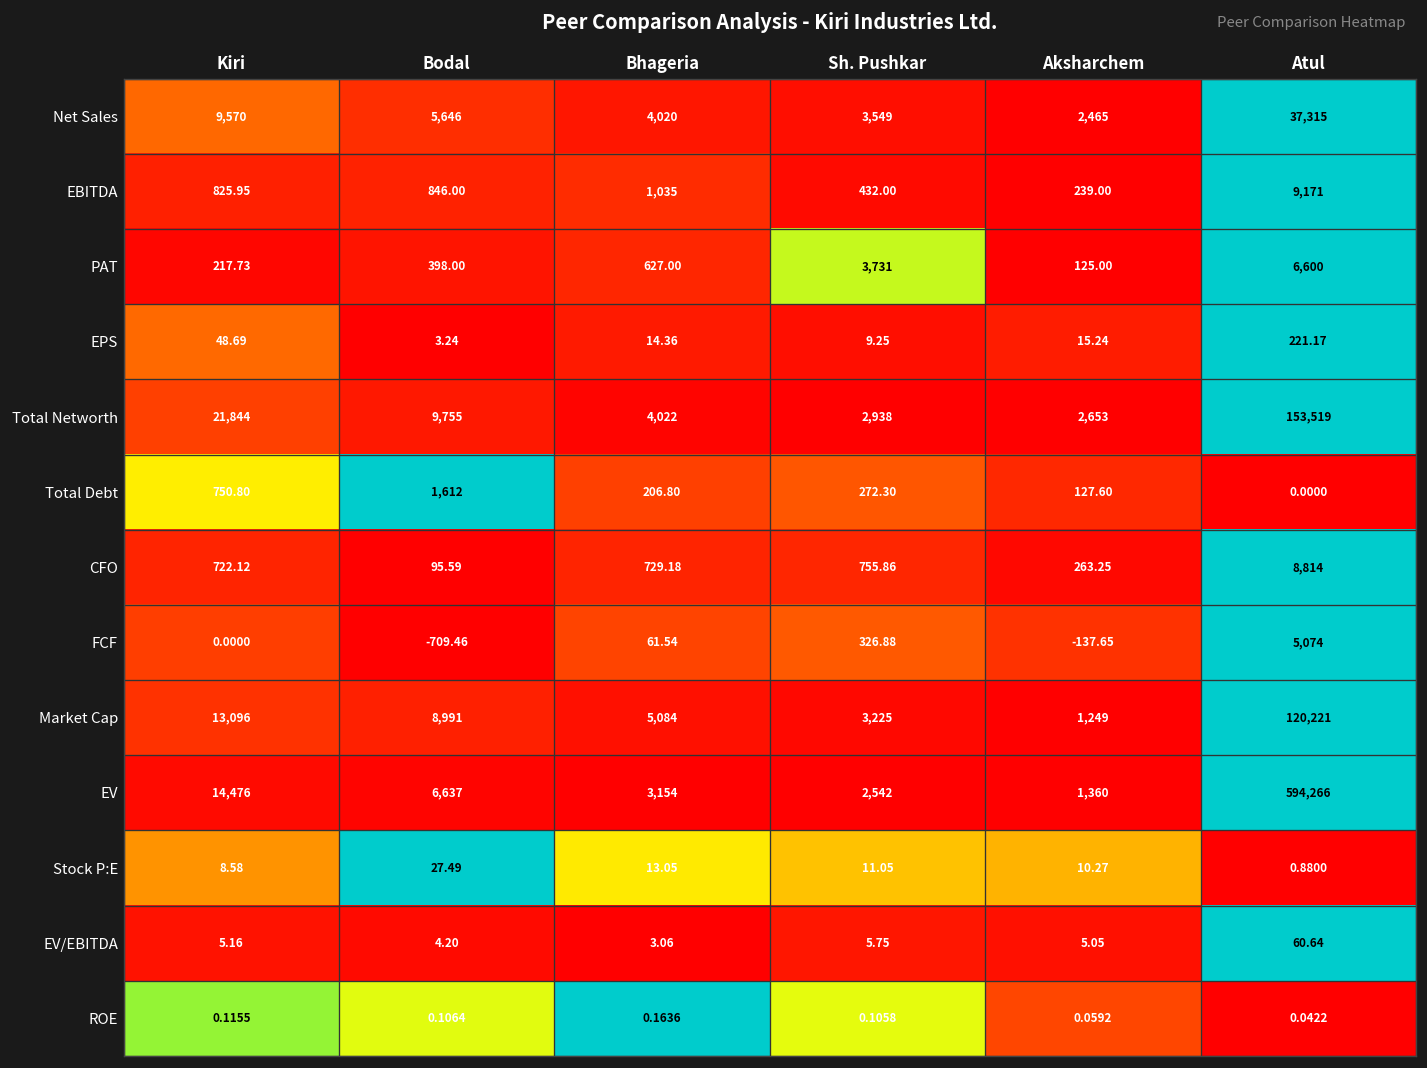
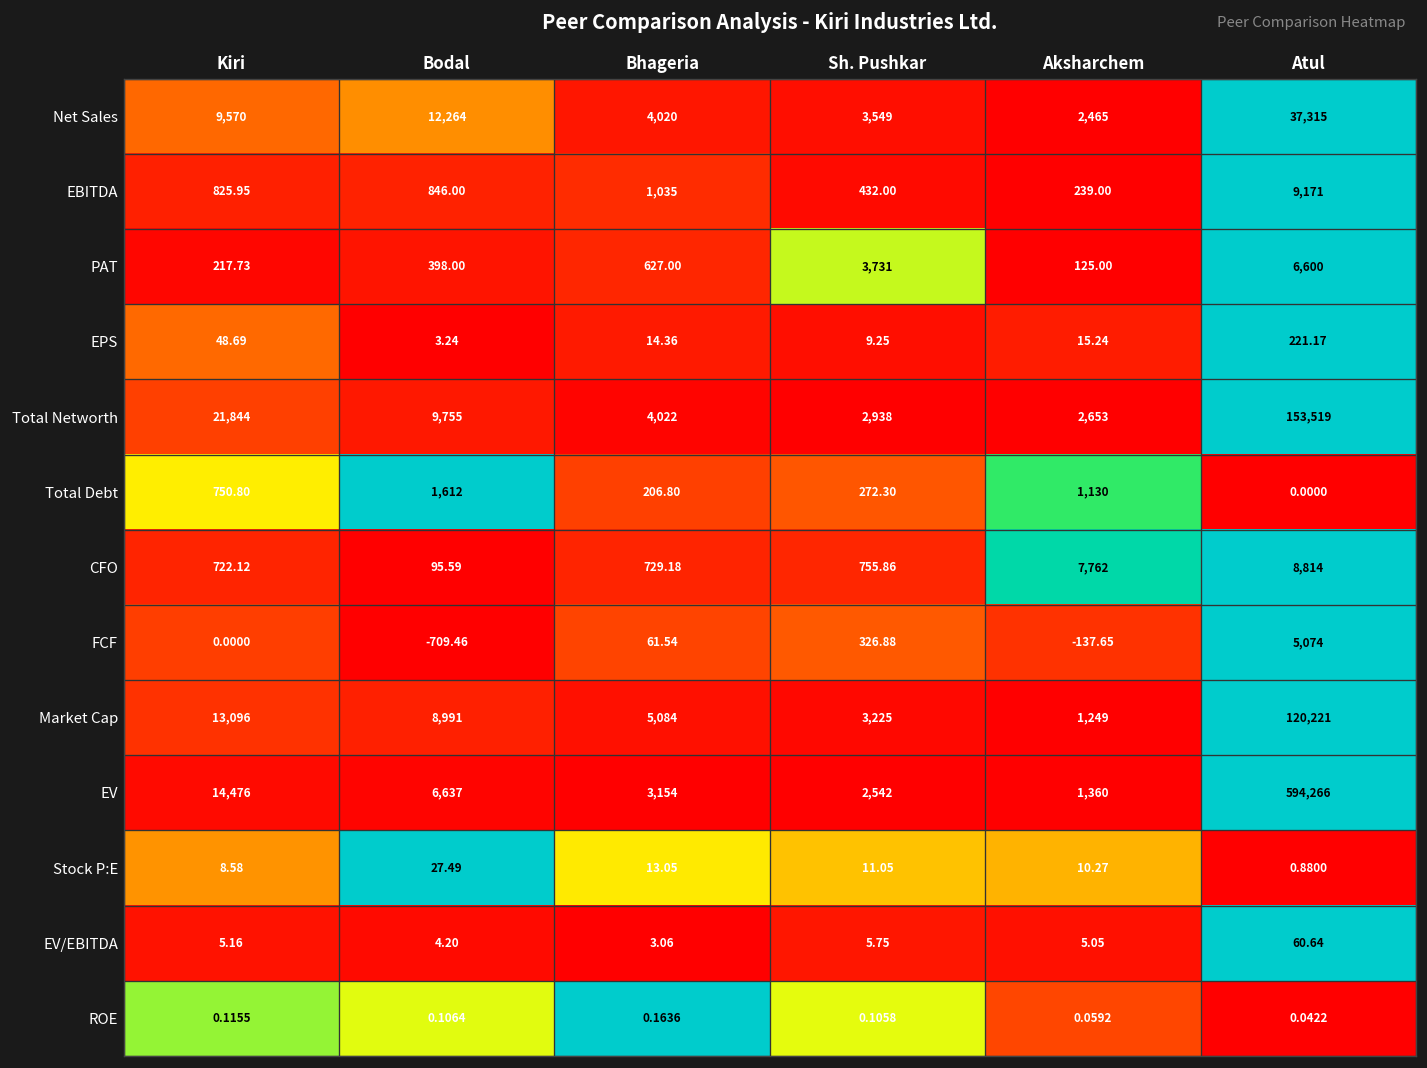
  {
    "Net Sales": {
      "Kiri": "9,570",
-     "Bodal": "5,646",
+     "Bodal": "12,264",
      "Bhageria": "4,020",
      "Sh. Pushkar": "3,549",
      "Aksharchem": "2,465",
      "Atul": "37,315"
    },
    "EBITDA": {
      "Kiri": "825.95",
      "Bodal": "846.00",
      "Bhageria": "1,035",
      "Sh. Pushkar": "432.00",
      "Aksharchem": "239.00",
      "Atul": "9,171"
    },
    "PAT": {
      "Kiri": "217.73",
      "Bodal": "398.00",
      "Bhageria": "627.00",
      "Sh. Pushkar": "3,731",
      "Aksharchem": "125.00",
      "Atul": "6,600"
    },
    "EPS": {
      "Kiri": "48.69",
      "Bodal": "3.24",
      "Bhageria": "14.36",
      "Sh. Pushkar": "9.25",
      "Aksharchem": "15.24",
      "Atul": "221.17"
    },
    "Total Networth": {
      "Kiri": "21,844",
      "Bodal": "9,755",
      "Bhageria": "4,022",
      "Sh. Pushkar": "2,938",
      "Aksharchem": "2,653",
      "Atul": "153,519"
    },
    "Total Debt": {
      "Kiri": "750.80",
      "Bodal": "1,612",
      "Bhageria": "206.80",
      "Sh. Pushkar": "272.30",
-     "Aksharchem": "127.60",
+     "Aksharchem": "1,130",
      "Atul": "0.0000"
    },
    "CFO": {
      "Kiri": "722.12",
      "Bodal": "95.59",
      "Bhageria": "729.18",
      "Sh. Pushkar": "755.86",
-     "Aksharchem": "263.25",
+     "Aksharchem": "7,762",
      "Atul": "8,814"
    },
    "FCF": {
      "Kiri": "0.0000",
      "Bodal": "-709.46",
      "Bhageria": "61.54",
      "Sh. Pushkar": "326.88",
      "Aksharchem": "-137.65",
      "Atul": "5,074"
    },
    "Market Cap": {
      "Kiri": "13,096",
      "Bodal": "8,991",
      "Bhageria": "5,084",
      "Sh. Pushkar": "3,225",
      "Aksharchem": "1,249",
      "Atul": "120,221"
    },
    "EV": {
      "Kiri": "14,476",
      "Bodal": "6,637",
      "Bhageria": "3,154",
      "Sh. Pushkar": "2,542",
      "Aksharchem": "1,360",
      "Atul": "594,266"
    },
    "Stock P:E": {
      "Kiri": "8.58",
      "Bodal": "27.49",
      "Bhageria": "13.05",
      "Sh. Pushkar": "11.05",
      "Aksharchem": "10.27",
      "Atul": "0.8800"
    },
    "EV/EBITDA": {
      "Kiri": "5.16",
      "Bodal": "4.20",
      "Bhageria": "3.06",
      "Sh. Pushkar": "5.75",
      "Aksharchem": "5.05",
      "Atul": "60.64"
    },
    "ROE": {
      "Kiri": "0.1155",
      "Bodal": "0.1064",
      "Bhageria": "0.1636",
      "Sh. Pushkar": "0.1058",
      "Aksharchem": "0.0592",
      "Atul": "0.0422"
    }
  }
